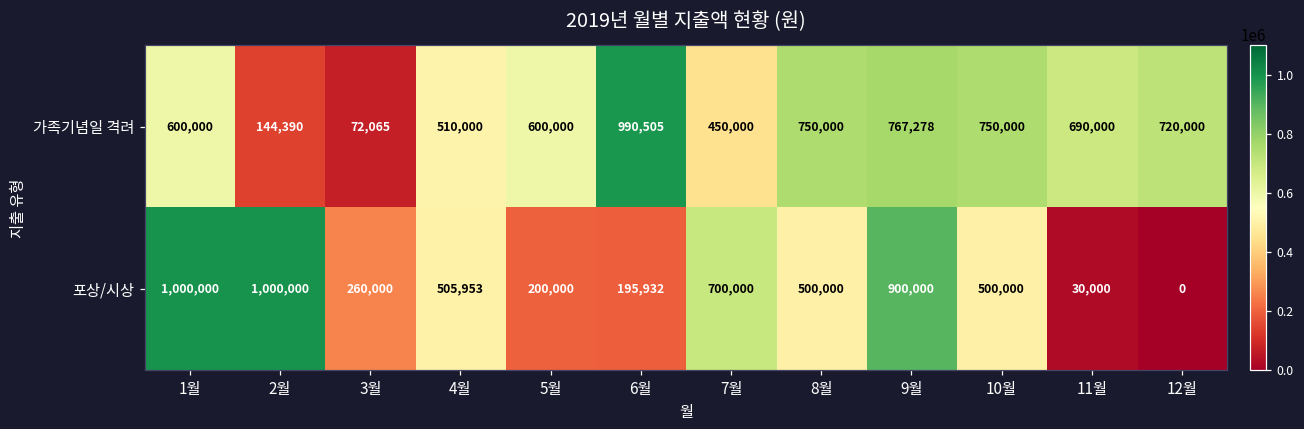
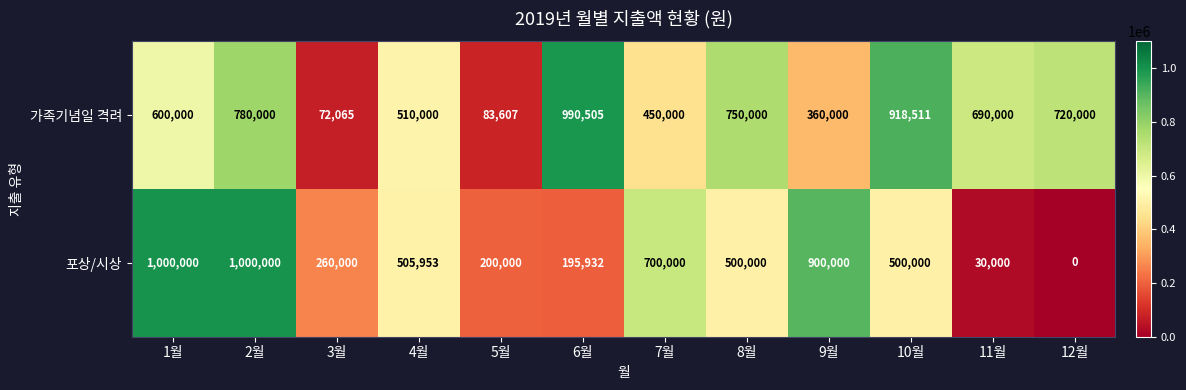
  {
    "가족기념일 격려": {
      "1월": "600,000",
-     "2월": "144,390",
+     "2월": "780,000",
      "3월": "72,065",
      "4월": "510,000",
-     "5월": "600,000",
+     "5월": "83,607",
      "6월": "990,505",
      "7월": "450,000",
      "8월": "750,000",
-     "9월": "767,278",
-     "10월": "750,000",
+     "9월": "360,000",
+     "10월": "918,511",
      "11월": "690,000",
      "12월": "720,000"
    },
    "포상/시상": {
      "1월": "1,000,000",
      "2월": "1,000,000",
      "3월": "260,000",
      "4월": "505,953",
      "5월": "200,000",
      "6월": "195,932",
      "7월": "700,000",
      "8월": "500,000",
      "9월": "900,000",
      "10월": "500,000",
      "11월": "30,000",
      "12월": "0"
    }
  }
